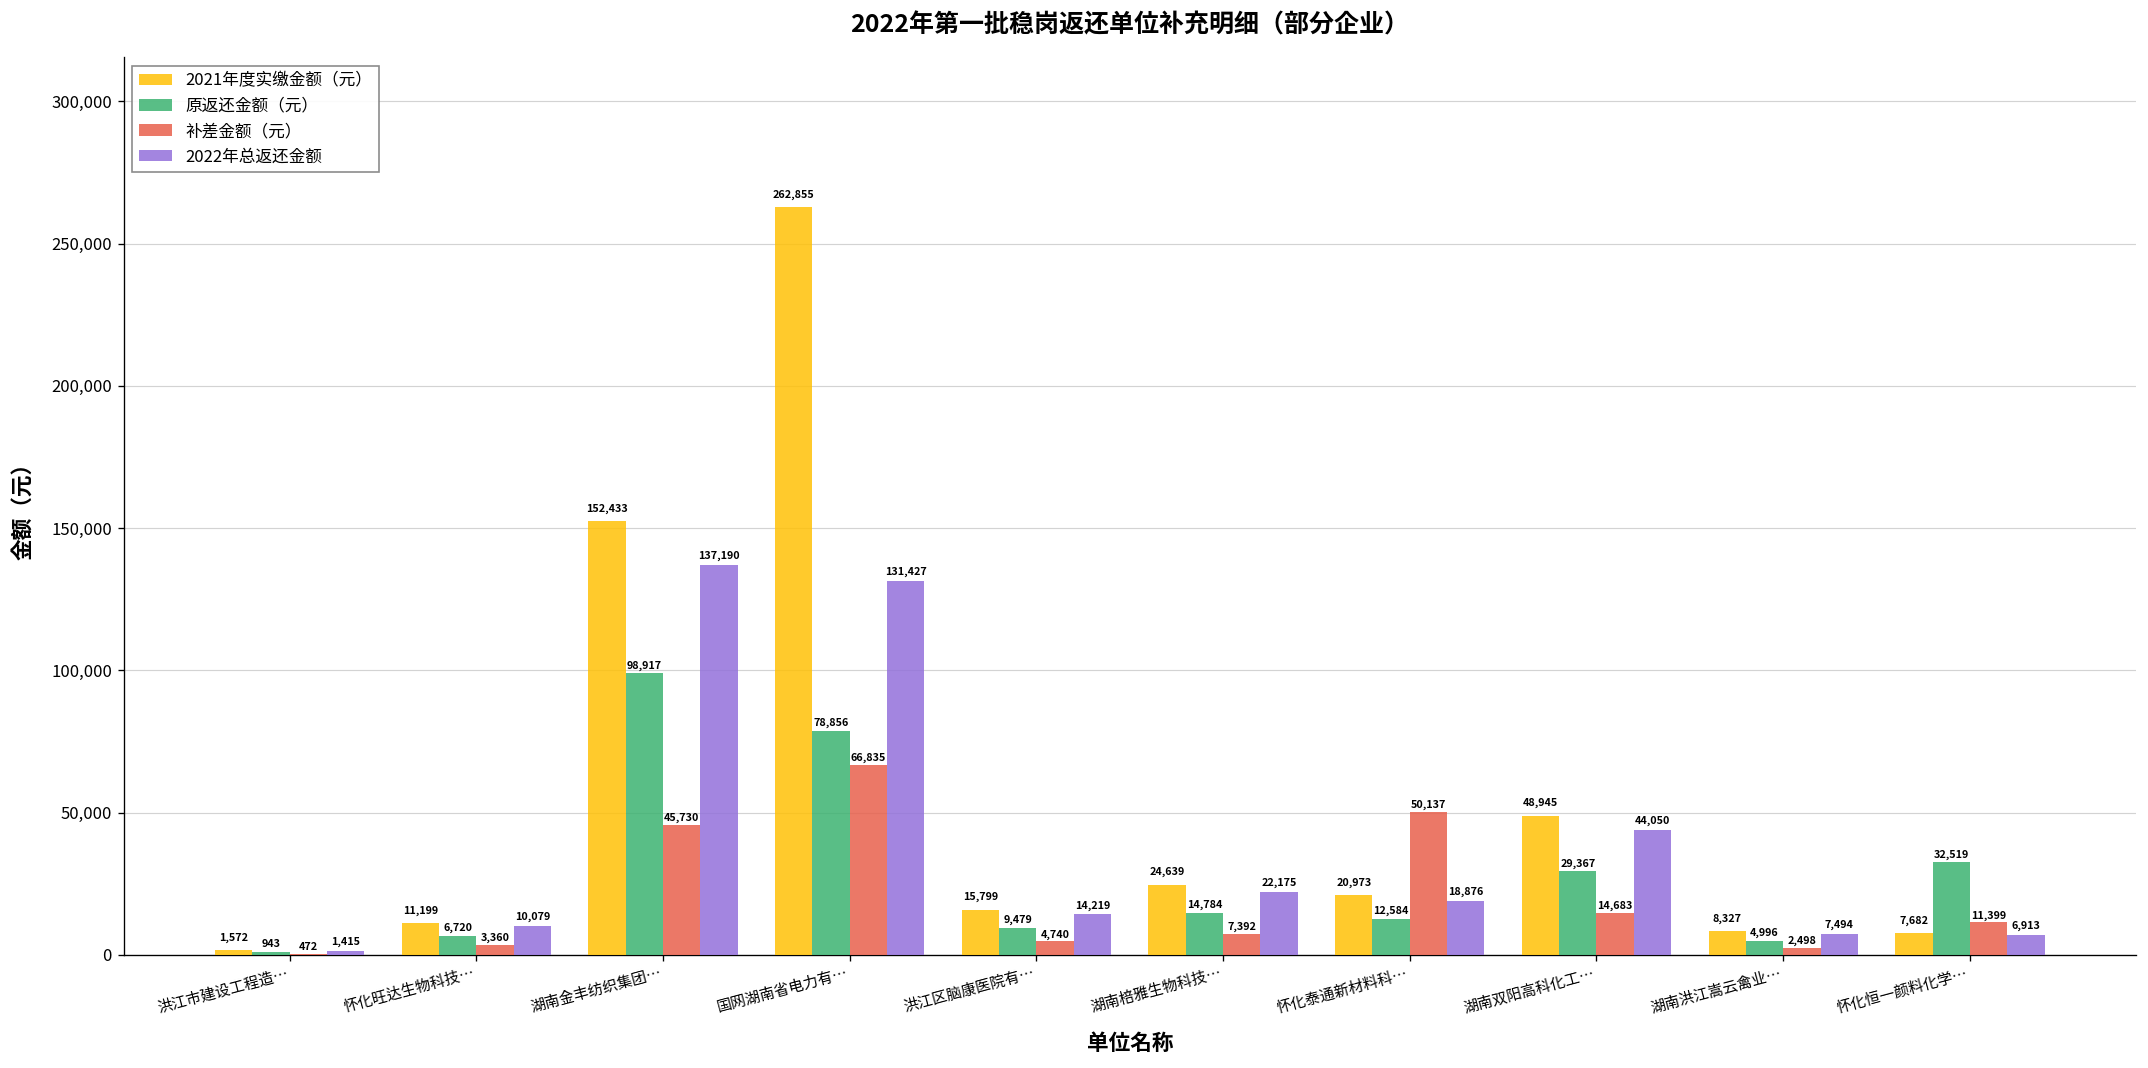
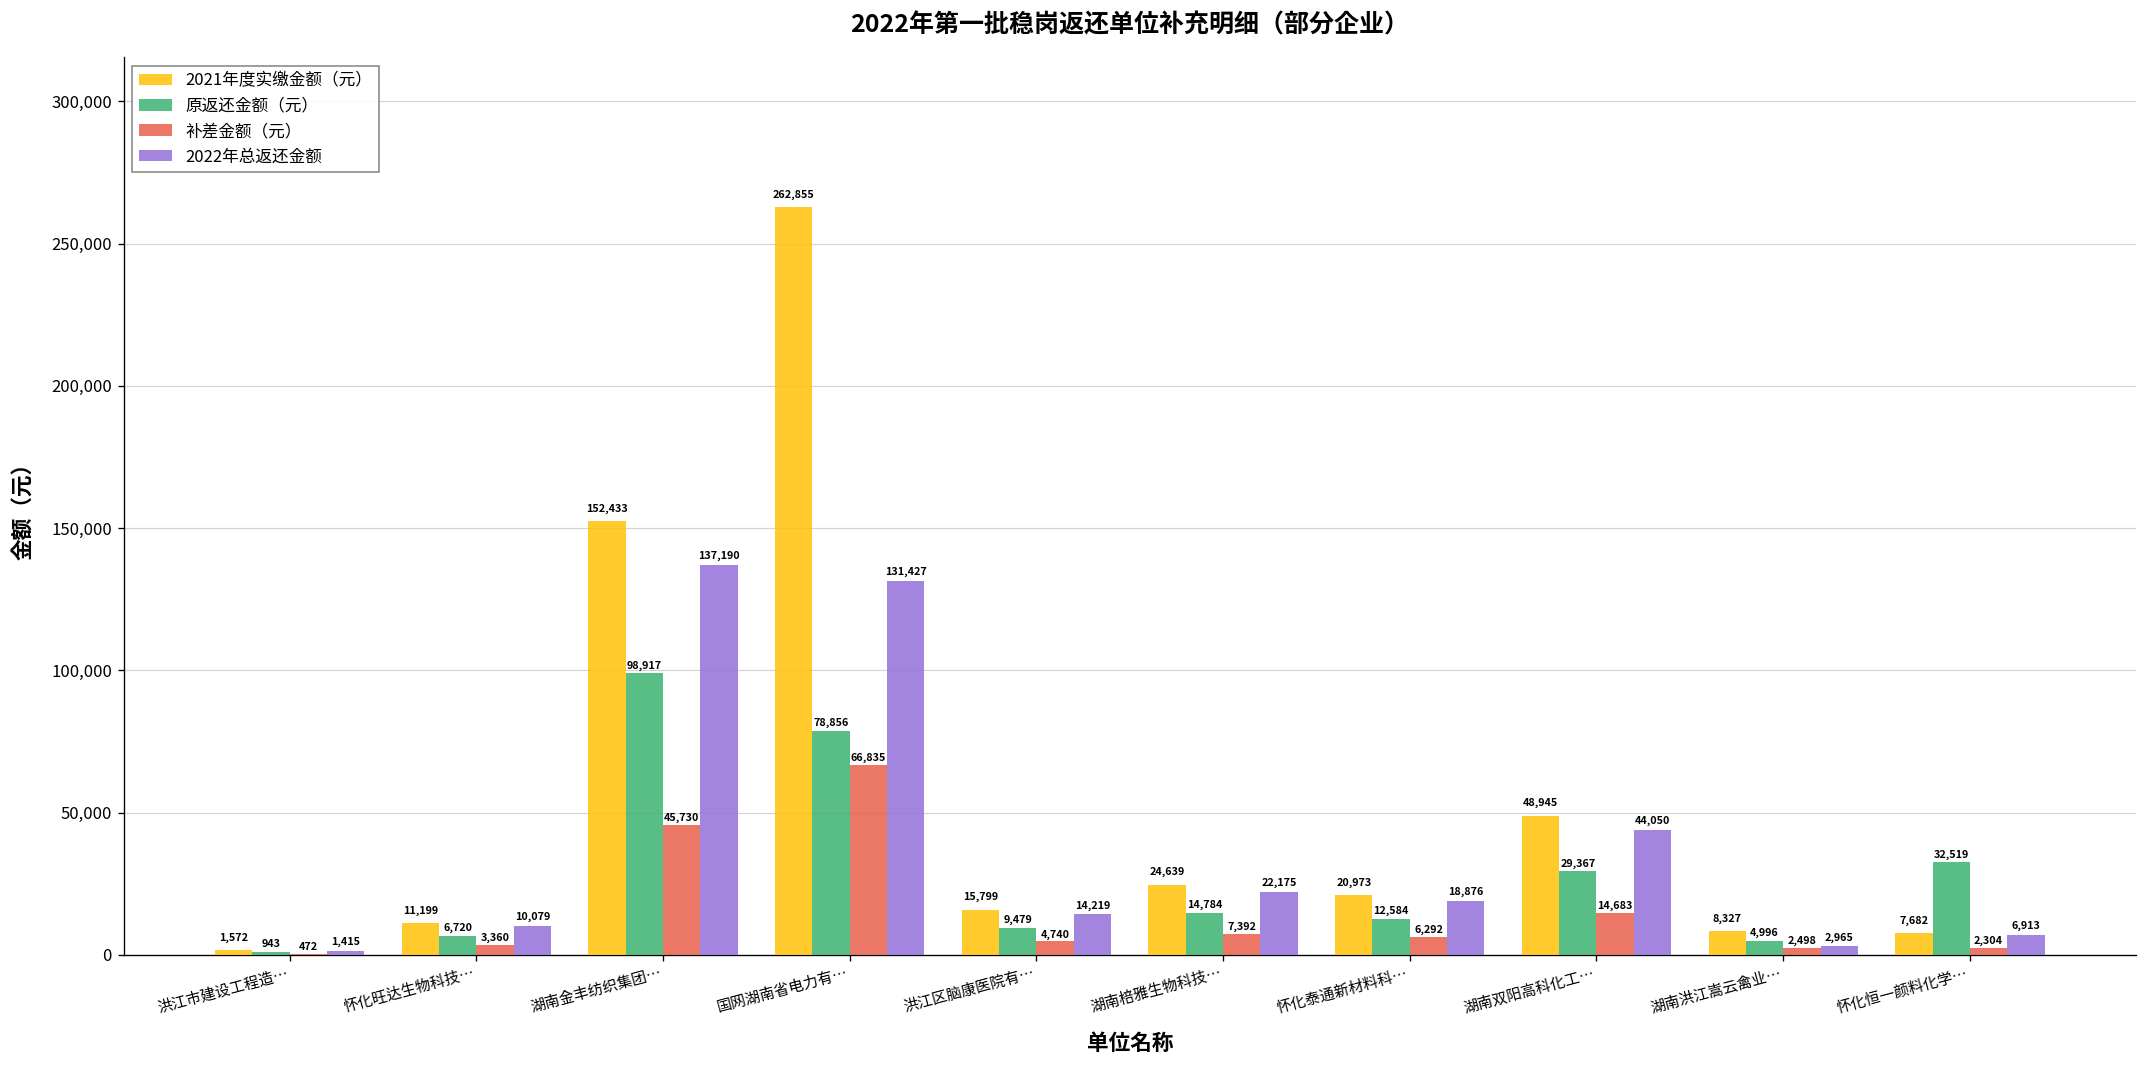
  {
    "2021年度实缴金额（元）": {
      "洪江市建设工程造…": "1,572",
      "怀化旺达生物科技…": "11,199",
      "湖南金丰纺织集团…": "152,433",
      "国网湖南省电力有…": "262,855",
      "洪江区脑康医院有…": "15,799",
      "湖南棓雅生物科技…": "24,639",
      "怀化泰通新材料科…": "20,973",
      "湖南双阳高科化工…": "48,945",
      "湖南洪江嵩云禽业…": "8,327",
      "怀化恒一颜料化学…": "7,682"
    },
    "原返还金额（元）": {
      "洪江市建设工程造…": "943",
      "怀化旺达生物科技…": "6,720",
      "湖南金丰纺织集团…": "98,917",
      "国网湖南省电力有…": "78,856",
      "洪江区脑康医院有…": "9,479",
      "湖南棓雅生物科技…": "14,784",
      "怀化泰通新材料科…": "12,584",
      "湖南双阳高科化工…": "29,367",
      "湖南洪江嵩云禽业…": "4,996",
      "怀化恒一颜料化学…": "32,519"
    },
    "补差金额（元）": {
      "洪江市建设工程造…": "472",
      "怀化旺达生物科技…": "3,360",
      "湖南金丰纺织集团…": "45,730",
      "国网湖南省电力有…": "66,835",
      "洪江区脑康医院有…": "4,740",
      "湖南棓雅生物科技…": "7,392",
-     "怀化泰通新材料科…": "50,137",
+     "怀化泰通新材料科…": "6,292",
      "湖南双阳高科化工…": "14,683",
      "湖南洪江嵩云禽业…": "2,498",
-     "怀化恒一颜料化学…": "11,399"
+     "怀化恒一颜料化学…": "2,304"
    },
    "2022年总返还金额": {
      "洪江市建设工程造…": "1,415",
      "怀化旺达生物科技…": "10,079",
      "湖南金丰纺织集团…": "137,190",
      "国网湖南省电力有…": "131,427",
      "洪江区脑康医院有…": "14,219",
      "湖南棓雅生物科技…": "22,175",
      "怀化泰通新材料科…": "18,876",
      "湖南双阳高科化工…": "44,050",
-     "湖南洪江嵩云禽业…": "7,494",
+     "湖南洪江嵩云禽业…": "2,965",
      "怀化恒一颜料化学…": "6,913"
    }
  }
